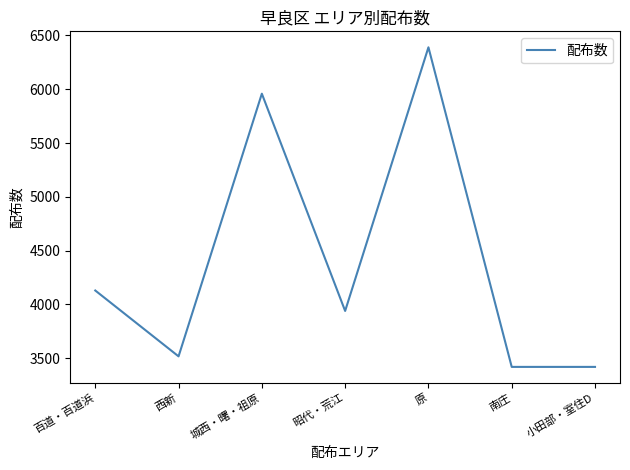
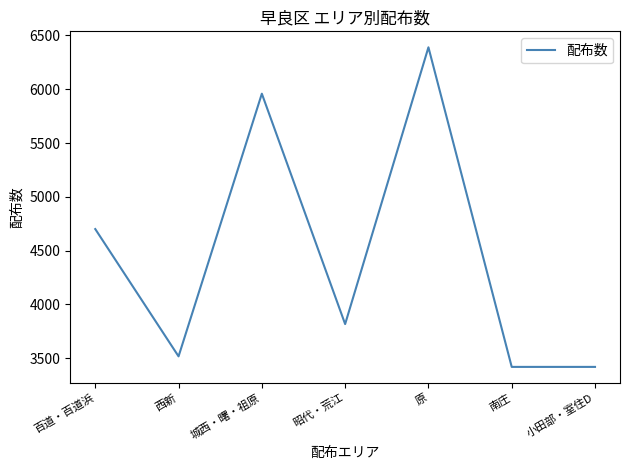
  {
-   "百道・百道浜": 4130,
+   "百道・百道浜": 4700,
    "西新": 3520,
    "城西・曙・祖原": 5960,
-   "昭代・荒江": 3940,
+   "昭代・荒江": 3820,
    "原": 6390,
    "南庄": 3420,
    "小田部・室住D": 3420
  }
